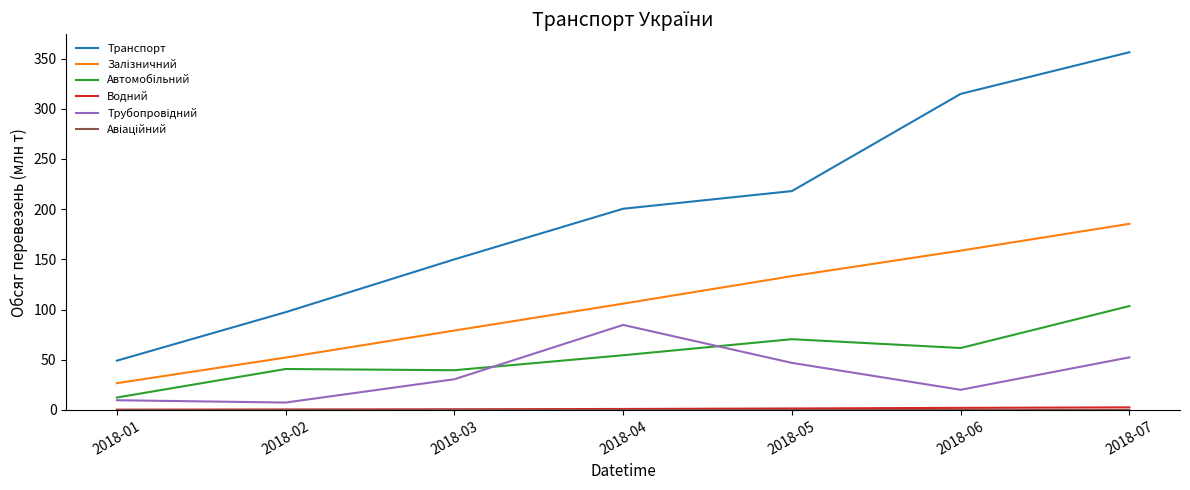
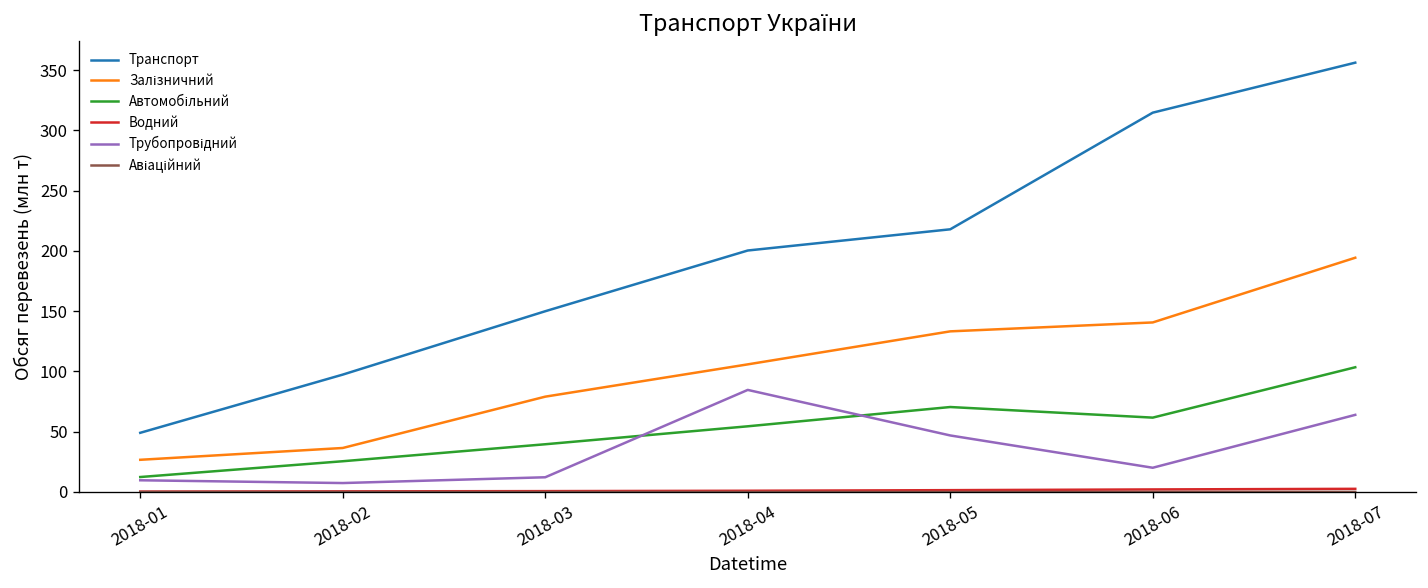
  {
    "Транспорт": {
      "2018-01": 49,
      "2018-02": 97,
      "2018-03": 150,
      "2018-04": 200,
      "2018-05": 218,
      "2018-06": 315,
      "2018-07": 356
    },
    "Залізничний": {
      "2018-01": 27,
-     "2018-02": 52,
+     "2018-02": 37,
      "2018-03": 79,
      "2018-04": 106,
      "2018-05": 133,
-     "2018-06": 159,
-     "2018-07": 185
+     "2018-06": 141,
+     "2018-07": 194
    },
    "Автомобільний": {
      "2018-01": 12,
-     "2018-02": 41,
+     "2018-02": 26,
      "2018-03": 40,
      "2018-04": 55,
      "2018-05": 71,
      "2018-06": 62,
      "2018-07": 104
    },
    "Трубопровідний": {
      "2018-01": 10,
      "2018-02": 7,
-     "2018-03": 31,
+     "2018-03": 12,
      "2018-04": 85,
      "2018-05": 47,
      "2018-06": 20,
-     "2018-07": 52
+     "2018-07": 64
    }
  }
